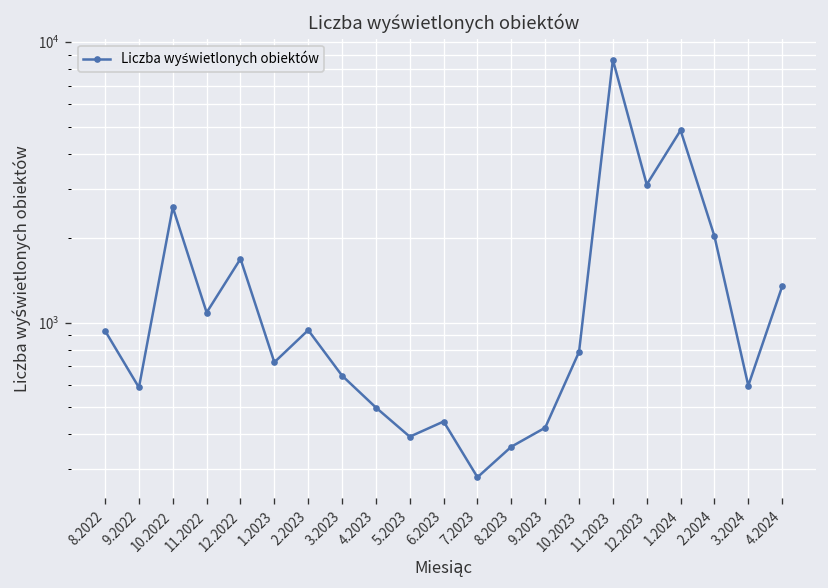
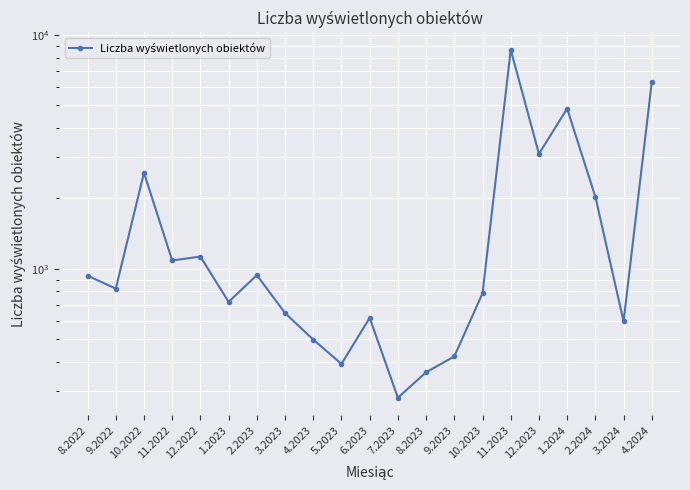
  {
    "8.2022": 940,
-   "9.2022": 590,
+   "9.2022": 820,
    "10.2022": 2600,
    "11.2022": 1100,
-   "12.2022": 1700,
+   "12.2022": 1100,
    "1.2023": 720,
    "2.2023": 940,
    "3.2023": 650,
    "4.2023": 500,
    "5.2023": 390,
-   "6.2023": 440,
+   "6.2023": 620,
    "7.2023": 280,
    "8.2023": 360,
    "9.2023": 420,
    "10.2023": 790,
    "11.2023": 8600,
    "12.2023": 3100,
    "1.2024": 4800,
    "2.2024": 2000,
    "3.2024": 600,
-   "4.2024": 1300
+   "4.2024": 6300
  }
